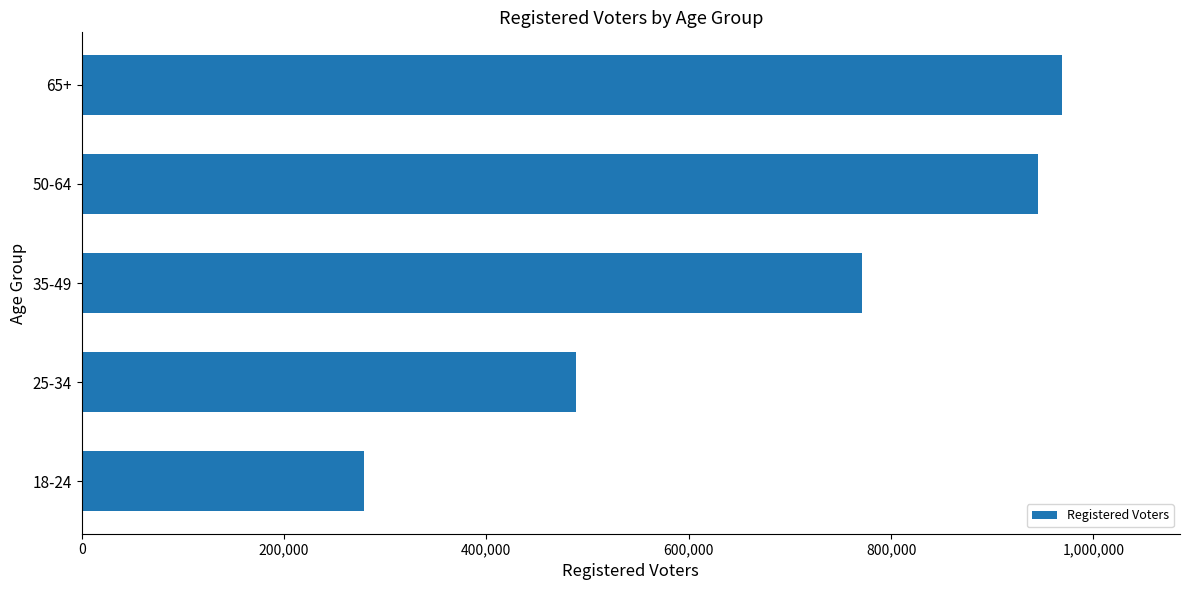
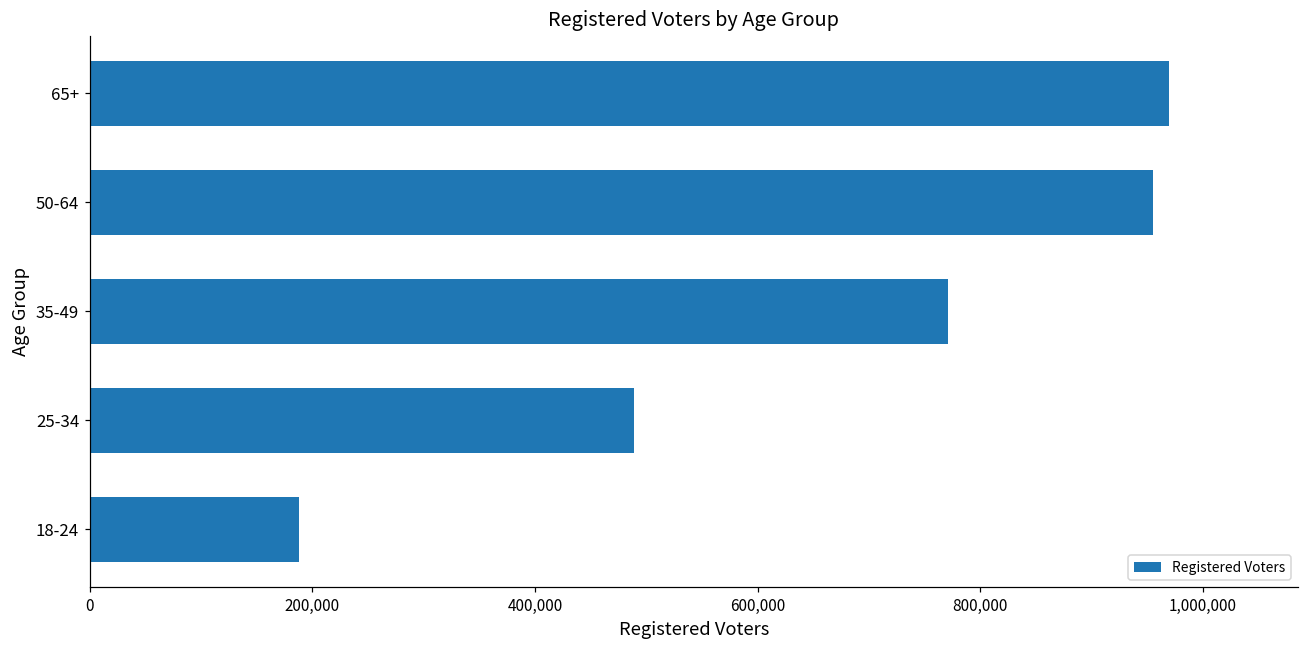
  {
    "65+": "969,000",
-   "50-64": "945,000",
+   "50-64": "956,000",
    "35-49": "771,000",
    "25-34": "489,000",
-   "18-24": "279,000"
+   "18-24": "188,000"
  }
